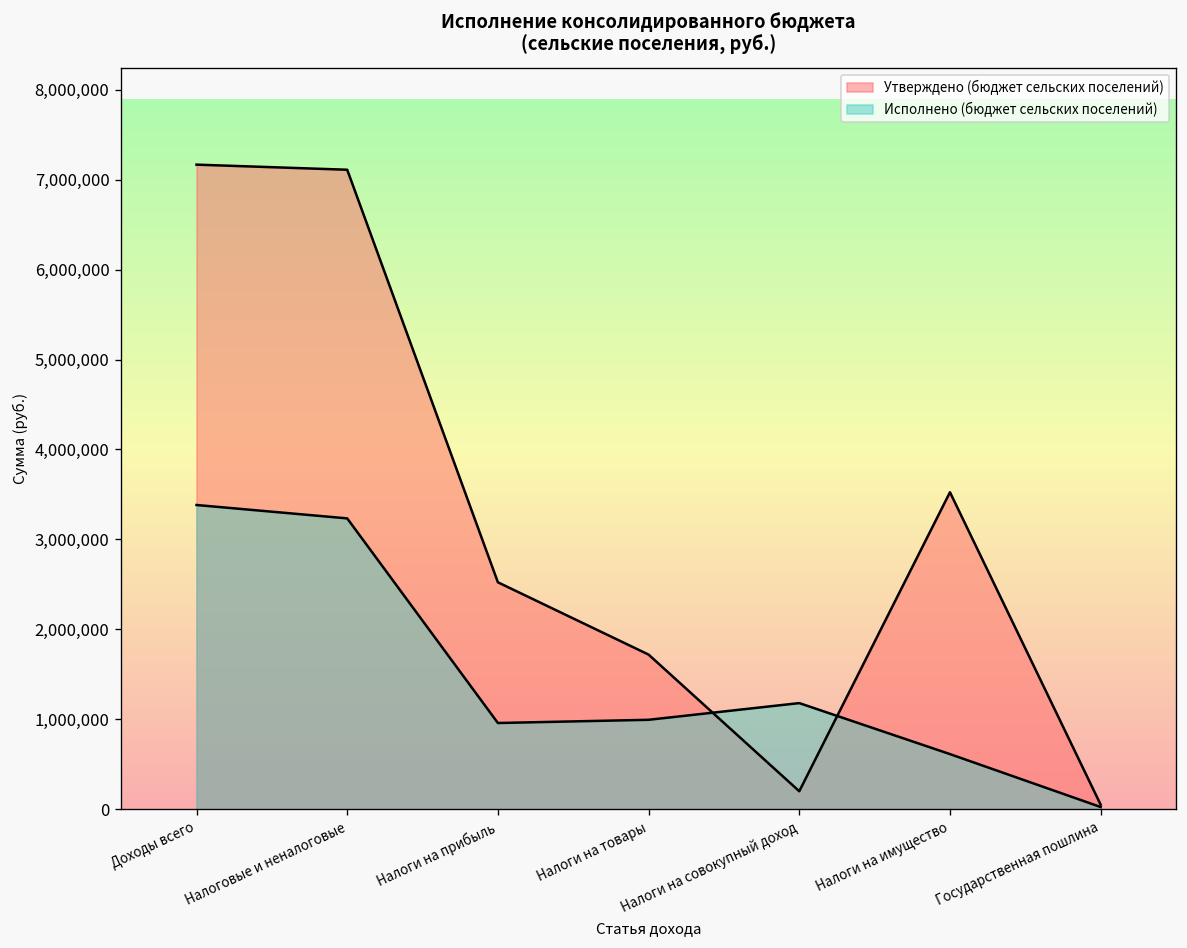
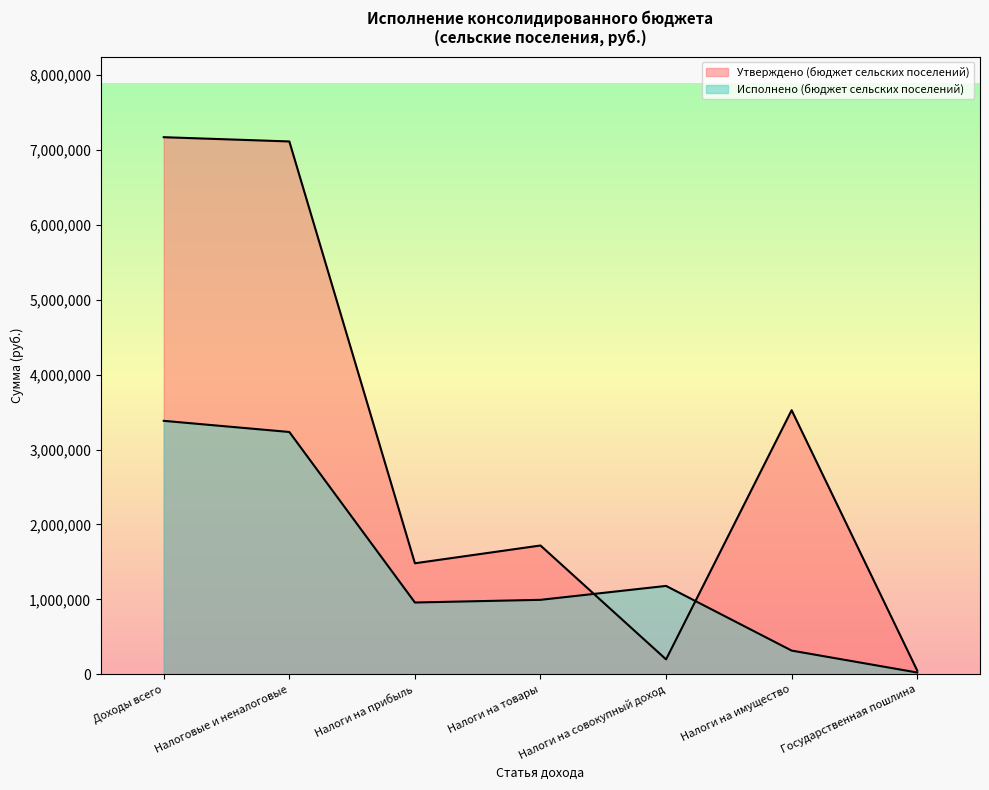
  {
    "Утверждено (бюджет сельских поселений)": {
      "Доходы всего": "7,200,000",
      "Налоговые и неналоговые": "7,100,000",
-     "Налоги на прибыль": "2,500,000",
+     "Налоги на прибыль": "1,500,000",
      "Налоги на товары": "1,700,000",
      "Налоги на совокупный доход": "200,000",
      "Налоги на имущество": "3,500,000"
    },
    "Исполнено (бюджет сельских поселений)": {
      "Доходы всего": "3,400,000",
      "Налоговые и неналоговые": "3,200,000",
      "Налоги на прибыль": "1,000,000",
      "Налоги на товары": "1,000,000",
      "Налоги на совокупный доход": "1,200,000",
-     "Налоги на имущество": "600,000"
+     "Налоги на имущество": "300,000"
    }
  }
